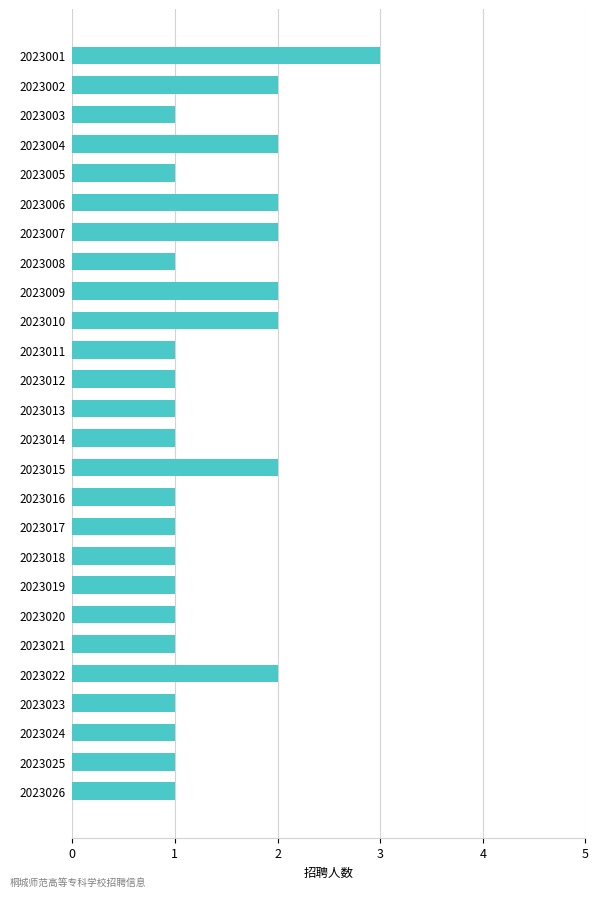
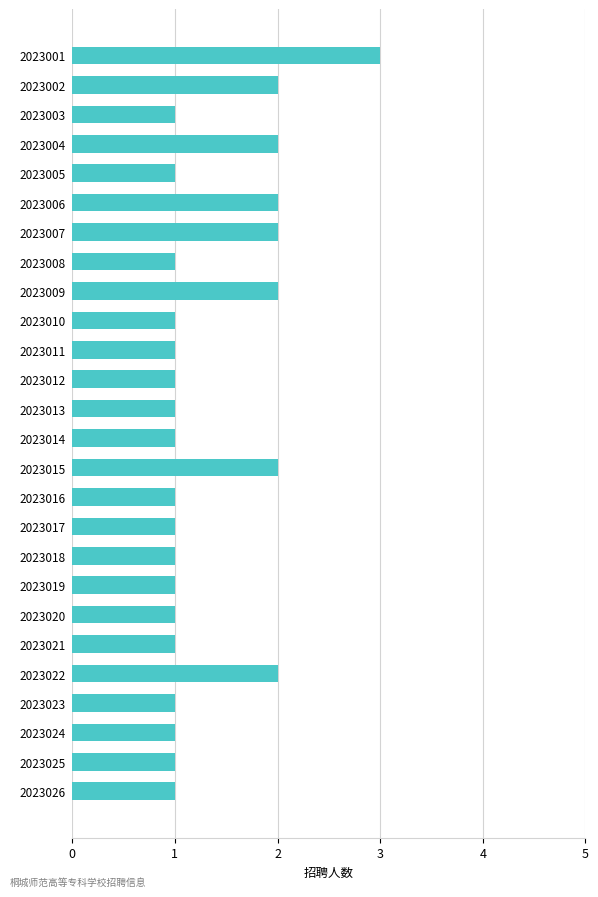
  {
    "2023001": 3,
    "2023002": 2,
    "2023003": 1,
    "2023004": 2,
    "2023005": 1,
    "2023006": 2,
    "2023007": 2,
    "2023008": 1,
    "2023009": 2,
-   "2023010": 2,
+   "2023010": 1,
    "2023011": 1,
    "2023012": 1,
    "2023013": 1,
    "2023014": 1,
    "2023015": 2,
    "2023016": 1,
    "2023017": 1,
    "2023018": 1,
    "2023019": 1,
    "2023020": 1,
    "2023021": 1,
    "2023022": 2,
    "2023023": 1,
    "2023024": 1,
    "2023025": 1,
    "2023026": 1
  }
